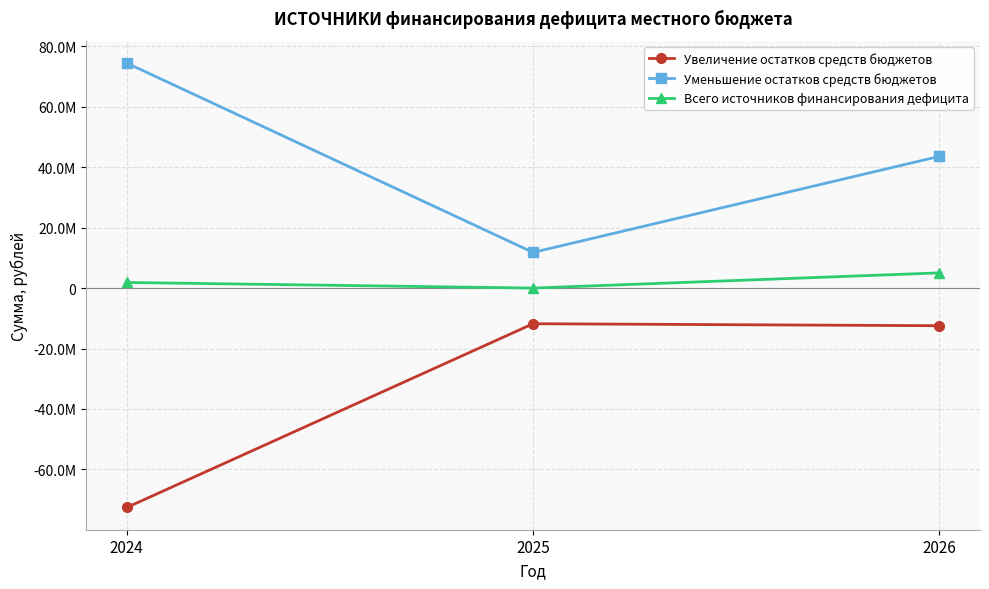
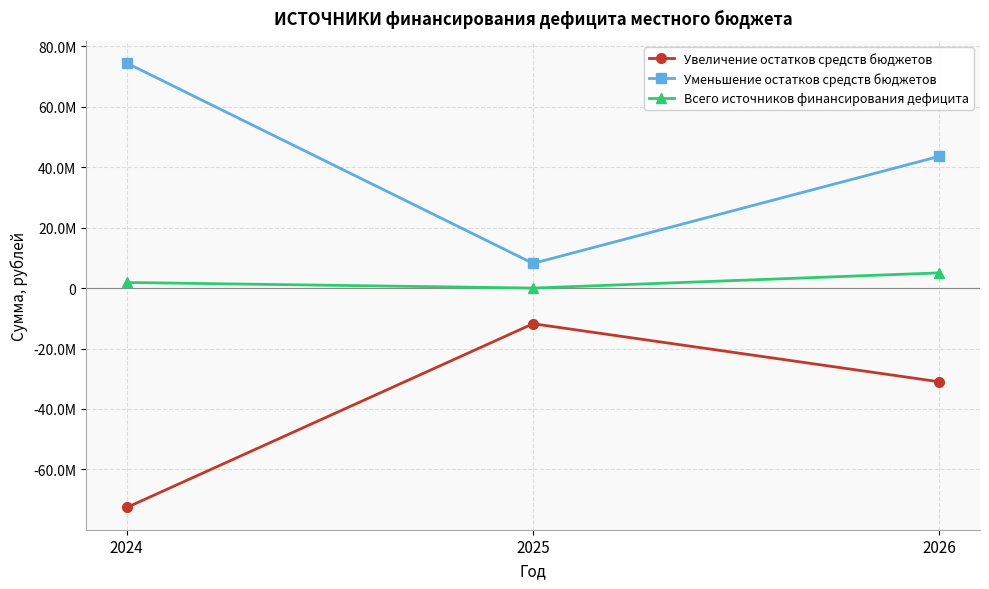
  {
    "Увеличение остатков средств бюджетов": {
      "2024": -73000000,
      "2025": -12000000,
-     "2026": -12000000
+     "2026": -31000000
    },
    "Уменьшение остатков средств бюджетов": {
      "2024": 74000000,
-     "2025": 12000000,
+     "2025": 8000000,
      "2026": 44000000
    },
    "Всего источников финансирования дефицита": {
      "2024": 2000000,
      "2025": 0,
      "2026": 5000000
    }
  }
